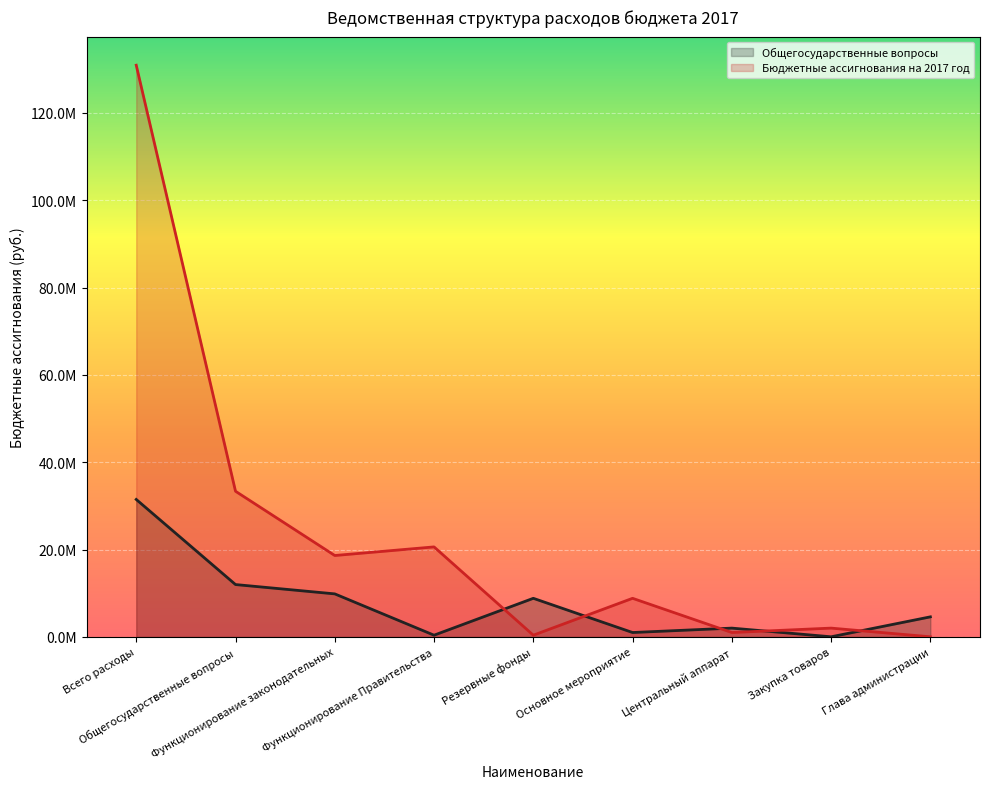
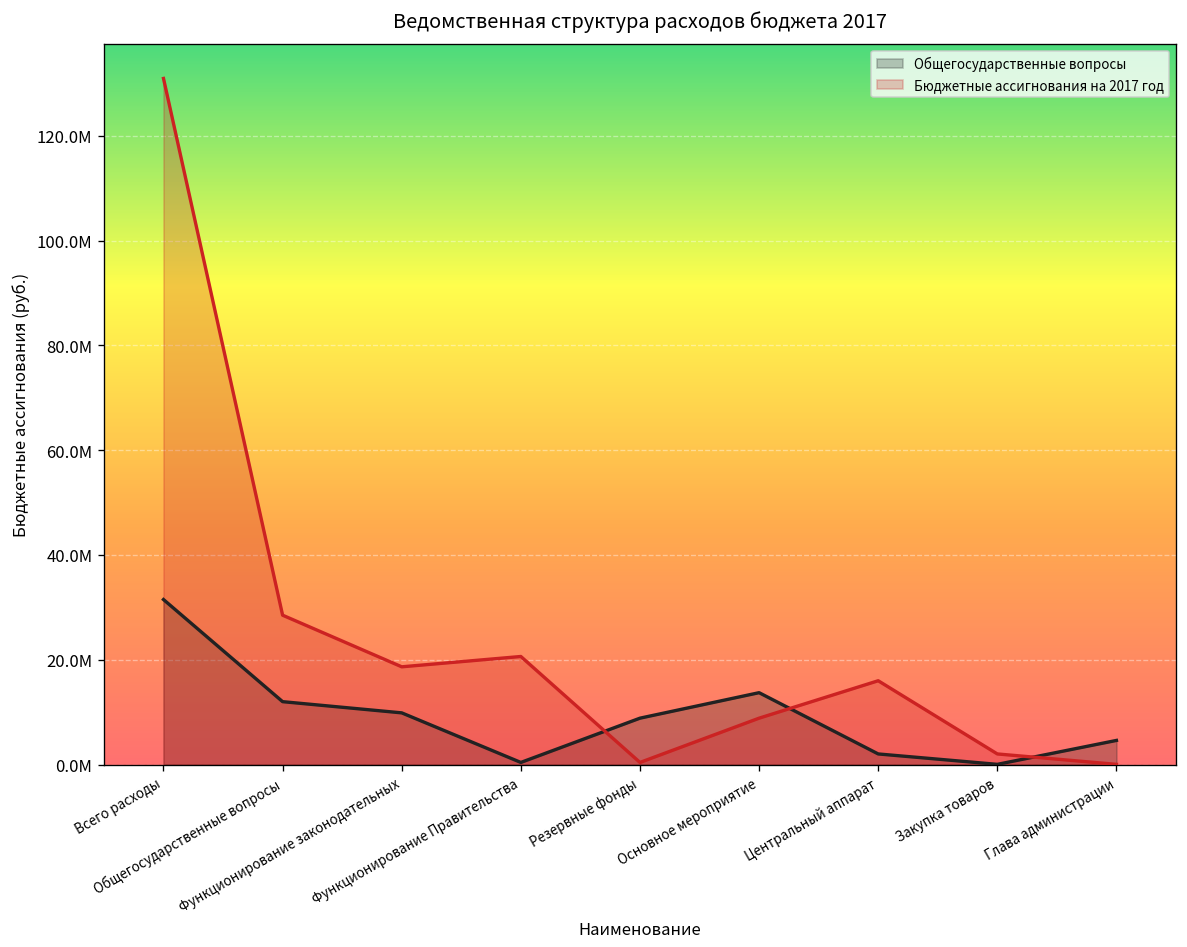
  {
    "Общегосударственные вопросы": {
      "Всего расходы": 31000000,
      "Общегосударственные вопросы": 12000000,
      "Функционирование законодательных": 10000000,
      "Функционирование Правительства": 0,
      "Резервные фонды": 9000000,
-     "Основное мероприятие": 1000000,
+     "Основное мероприятие": 14000000,
      "Центральный аппарат": 2000000,
      "Закупка товаров": 0,
      "Глава администрации": 5000000
    },
    "Бюджетные ассигнования на 2017 год": {
      "Всего расходы": 131000000,
-     "Общегосударственные вопросы": 33000000,
+     "Общегосударственные вопросы": 29000000,
      "Функционирование законодательных": 19000000,
      "Функционирование Правительства": 21000000,
      "Резервные фонды": 0,
      "Основное мероприятие": 9000000,
-     "Центральный аппарат": 1000000,
+     "Центральный аппарат": 16000000,
      "Закупка товаров": 2000000,
      "Глава администрации": 0
    }
  }
